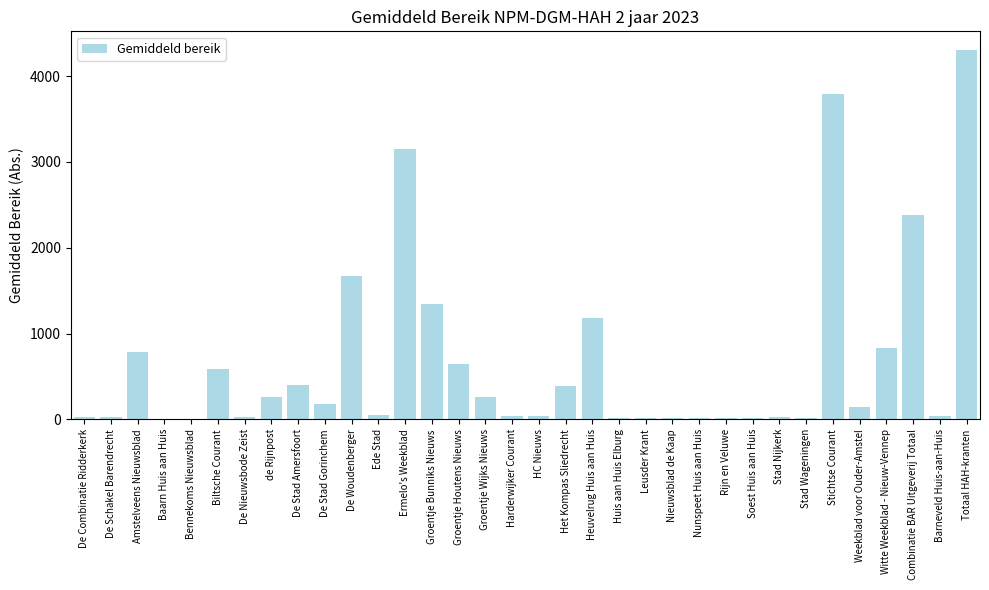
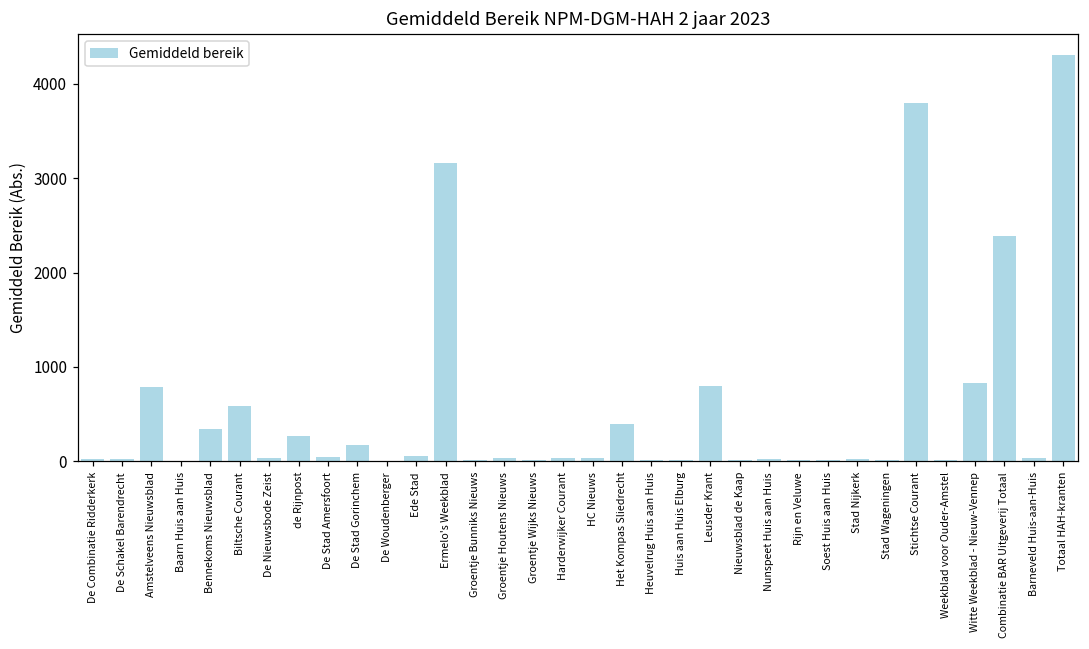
  {
    "De Schakel Barendrecht": 0,
    "Amstelveens Nieuwsblad": 800,
-   "Bennekoms Nieuwsblad": 0,
+   "Bennekoms Nieuwsblad": 300,
    "Biltsche Courant": 600,
    "De Nieuwsbode Zeist": 0,
    "de Rijnpost": 300,
-   "De Stad Amersfoort": 400,
+   "De Stad Amersfoort": 0,
    "De Stad Gorinchem": 200,
-   "De Woudenberger": 1700,
+   "De Woudenberger": 0,
    "Ede Stad": 100,
    "Ermelo's Weekblad": 3200,
-   "Groentje Bunniks Nieuws": 1300,
-   "Groentje Houtens Nieuws": 600,
-   "Groentje Wijks Nieuws": 300,
+   "Groentje Bunniks Nieuws": 0,
+   "Groentje Houtens Nieuws": 0,
+   "Groentje Wijks Nieuws": 0,
    "Harderwijker Courant": 0,
    "HC Nieuws": 0,
    "Het Kompas Sliedrecht": 400,
-   "Heuvelrug Huis aan Huis": 1200,
-   "Leusder Krant": 0,
+   "Heuvelrug Huis aan Huis": 0,
+   "Leusder Krant": 800,
    "Stichtse Courant": 3800,
-   "Weekblad voor Ouder-Amstel": 100,
+   "Weekblad voor Ouder-Amstel": 0,
    "Witte Weekblad - Nieuw-Vennep": 800,
    "Combinatie BAR Uitgeverij Totaal": 2400,
    "Barneveld Huis-aan-Huis": 0,
    "Totaal HAH-kranten": 4300
  }
